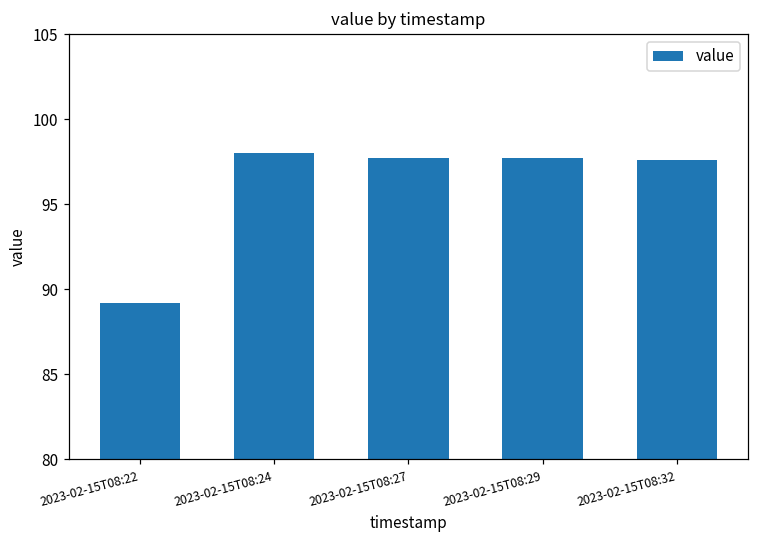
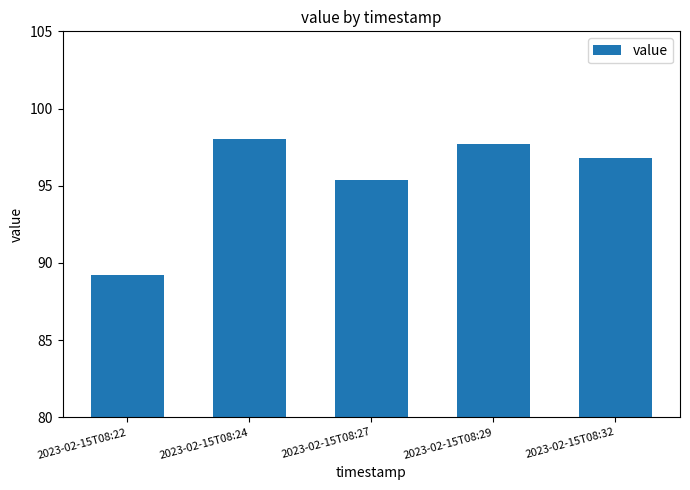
  {
    "2023-02-15T08:22": 89.2,
    "2023-02-15T08:24": 98.0,
-   "2023-02-15T08:27": 97.7,
+   "2023-02-15T08:27": 95.4,
    "2023-02-15T08:29": 97.7,
-   "2023-02-15T08:32": 97.6
+   "2023-02-15T08:32": 96.8
  }
